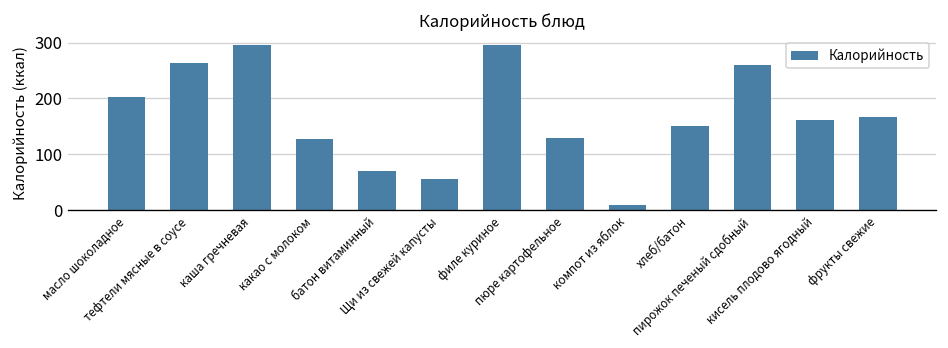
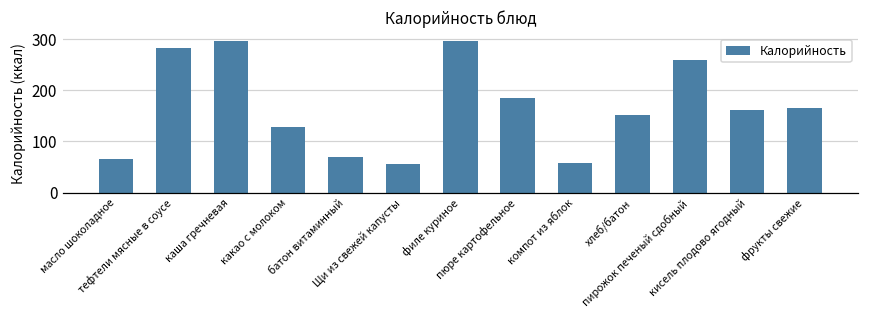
  {
-   "масло шоколадное": 200,
-   "тефтели мясные в соусе": 260,
+   "масло шоколадное": 70,
+   "тефтели мясные в соусе": 280,
    "каша гречневая": 300,
    "какао с молоком": 130,
    "батон витаминный": 70,
    "Щи из свежей капусты": 60,
    "филе куриное": 300,
-   "пюре картофельное": 130,
-   "компот из яблок": 10,
+   "пюре картофельное": 190,
+   "компот из яблок": 60,
    "хлеб/батон": 150,
    "пирожок печеный сдобный": 260,
    "кисель плодово ягодный": 160,
    "фрукты свежие": 170
  }
